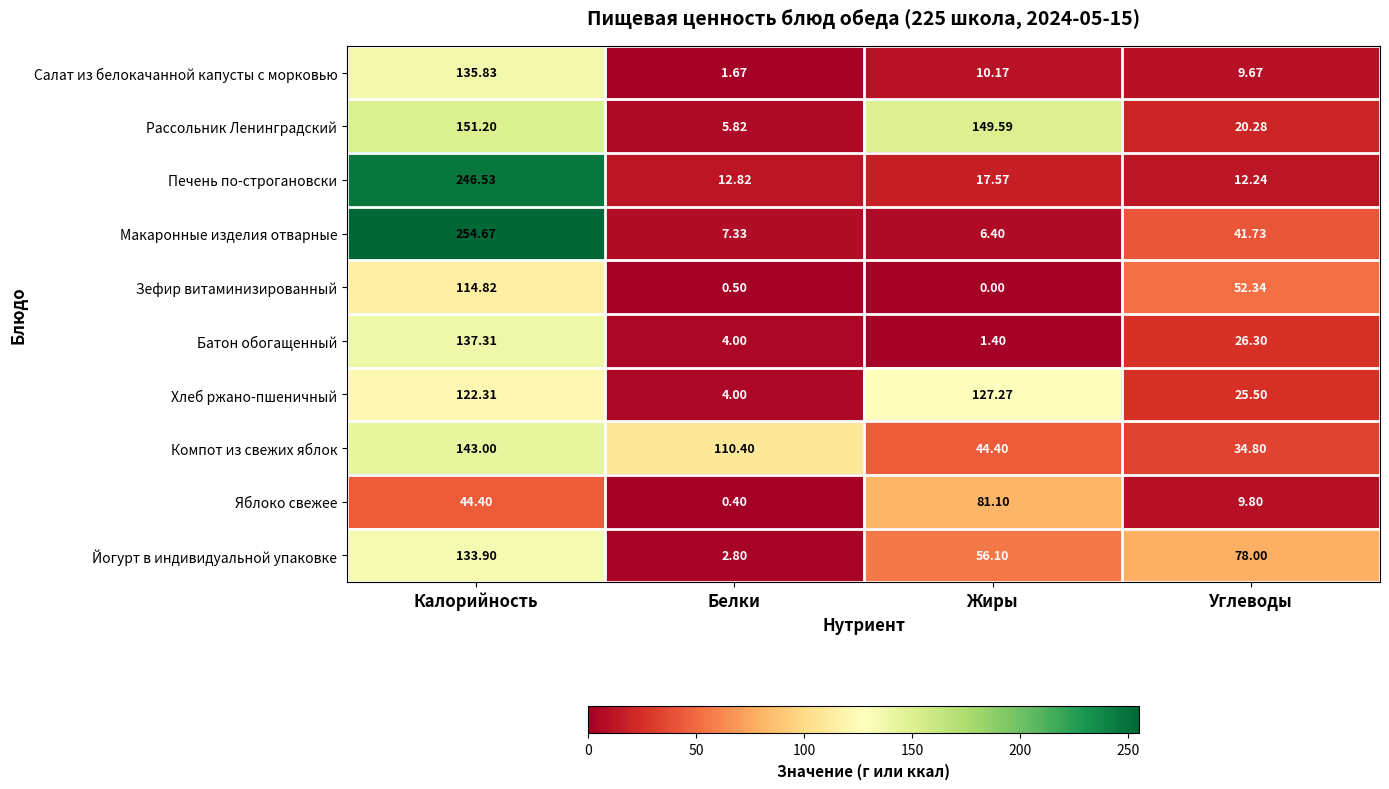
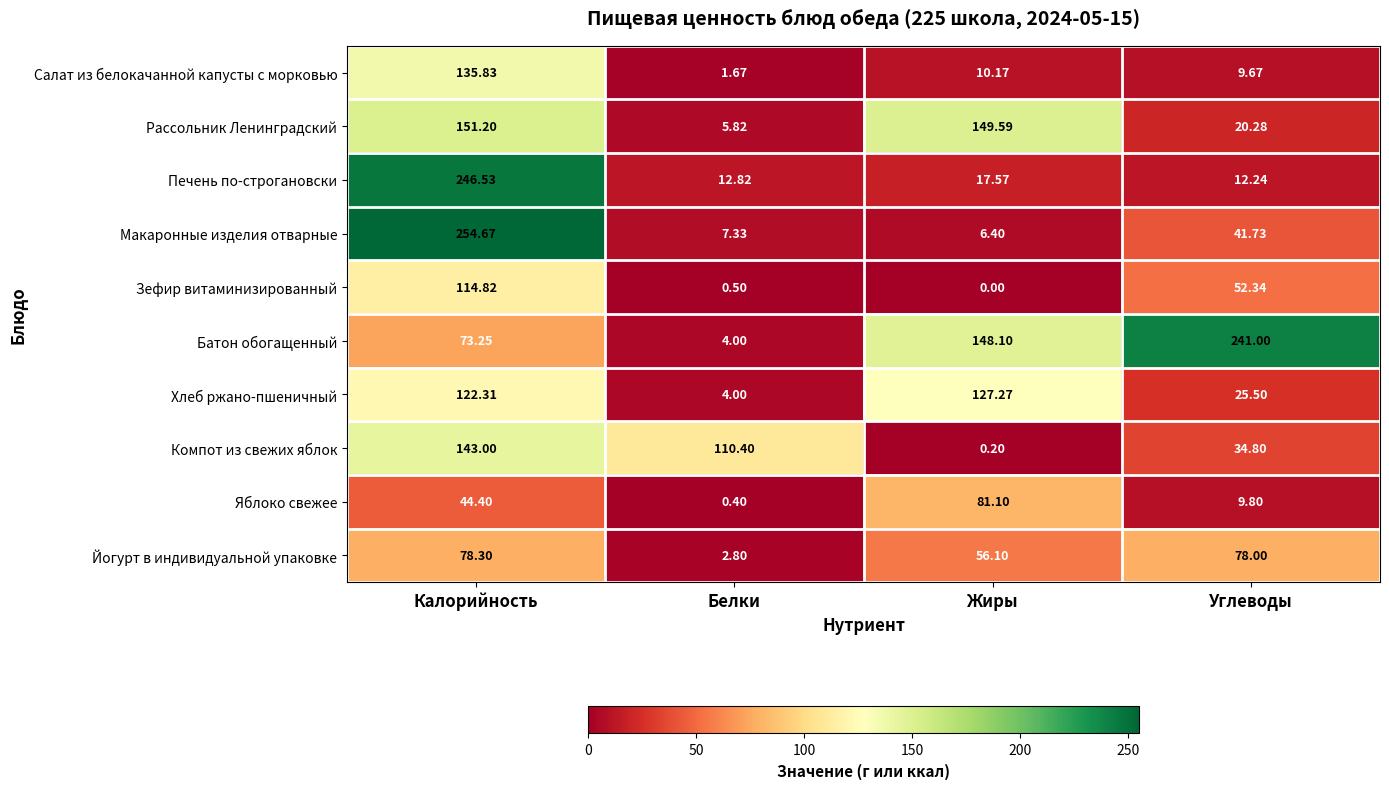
  {
    "Салат из белокачанной капусты с морковью": {
      "Калорийность": 135.83,
      "Белки": 1.67,
      "Жиры": 10.17,
      "Углеводы": 9.67
    },
    "Рассольник Ленинградский": {
      "Калорийность": 151.20,
      "Белки": 5.82,
      "Жиры": 149.59,
      "Углеводы": 20.28
    },
    "Печень по-строгановски": {
      "Калорийность": 246.53,
      "Белки": 12.82,
      "Жиры": 17.57,
      "Углеводы": 12.24
    },
    "Макаронные изделия отварные": {
      "Калорийность": 254.67,
      "Белки": 7.33,
      "Жиры": 6.40,
      "Углеводы": 41.73
    },
    "Зефир витаминизированный": {
      "Калорийность": 114.82,
      "Белки": 0.50,
      "Жиры": 0.00,
      "Углеводы": 52.34
    },
    "Батон обогащенный": {
-     "Калорийность": 137.31,
+     "Калорийность": 73.25,
      "Белки": 4.00,
-     "Жиры": 1.40,
-     "Углеводы": 26.30
+     "Жиры": 148.10,
+     "Углеводы": 241.00
    },
    "Хлеб ржано-пшеничный": {
      "Калорийность": 122.31,
      "Белки": 4.00,
      "Жиры": 127.27,
      "Углеводы": 25.50
    },
    "Компот из свежих яблок": {
      "Калорийность": 143.00,
      "Белки": 110.40,
-     "Жиры": 44.40,
+     "Жиры": 0.20,
      "Углеводы": 34.80
    },
    "Яблоко свежее": {
      "Калорийность": 44.40,
      "Белки": 0.40,
      "Жиры": 81.10,
      "Углеводы": 9.80
    },
    "Йогурт в индивидуальной упаковке": {
-     "Калорийность": 133.90,
+     "Калорийность": 78.30,
      "Белки": 2.80,
      "Жиры": 56.10,
      "Углеводы": 78.00
    }
  }
